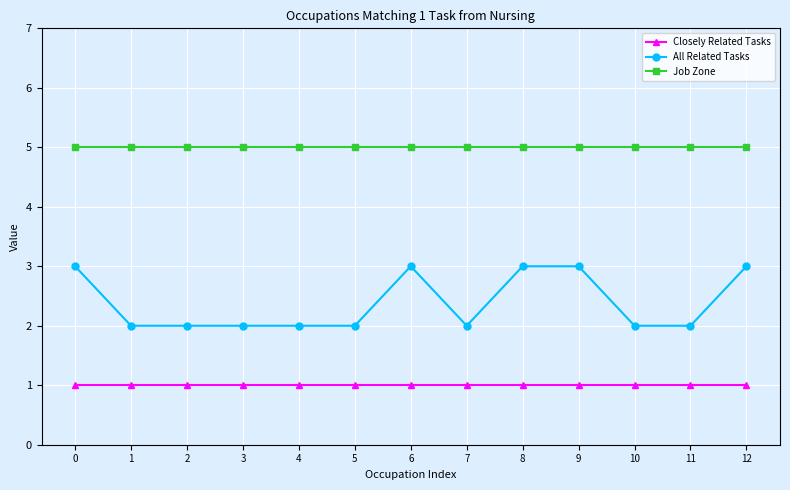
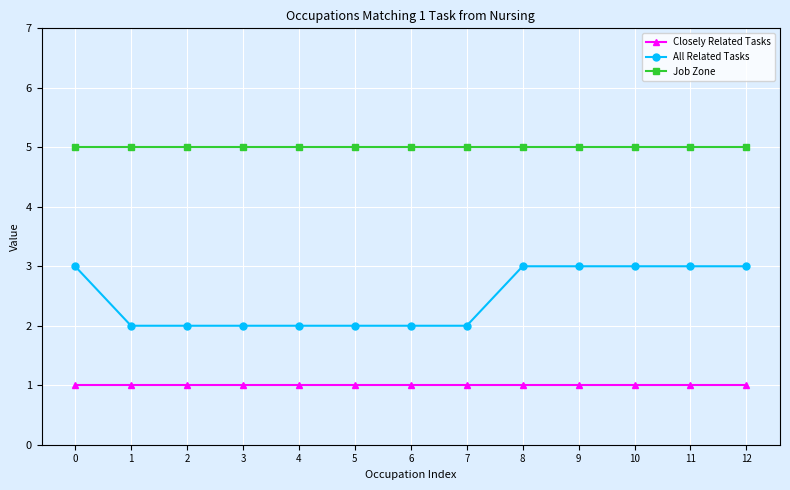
  {
    "Closely Related Tasks": {
      "0": 1,
      "1": 1,
      "2": 1,
      "3": 1,
      "4": 1,
      "5": 1,
      "6": 1,
      "7": 1,
      "8": 1,
      "9": 1,
      "10": 1,
      "11": 1,
      "12": 1
    },
    "All Related Tasks": {
      "0": 3,
      "1": 2,
      "2": 2,
      "3": 2,
      "4": 2,
      "5": 2,
-     "6": 3,
+     "6": 2,
      "7": 2,
      "8": 3,
      "9": 3,
-     "10": 2,
-     "11": 2,
+     "10": 3,
+     "11": 3,
      "12": 3
    },
    "Job Zone": {
      "0": 5,
      "1": 5,
      "2": 5,
      "3": 5,
      "4": 5,
      "5": 5,
      "6": 5,
      "7": 5,
      "8": 5,
      "9": 5,
      "10": 5,
      "11": 5,
      "12": 5
    }
  }
